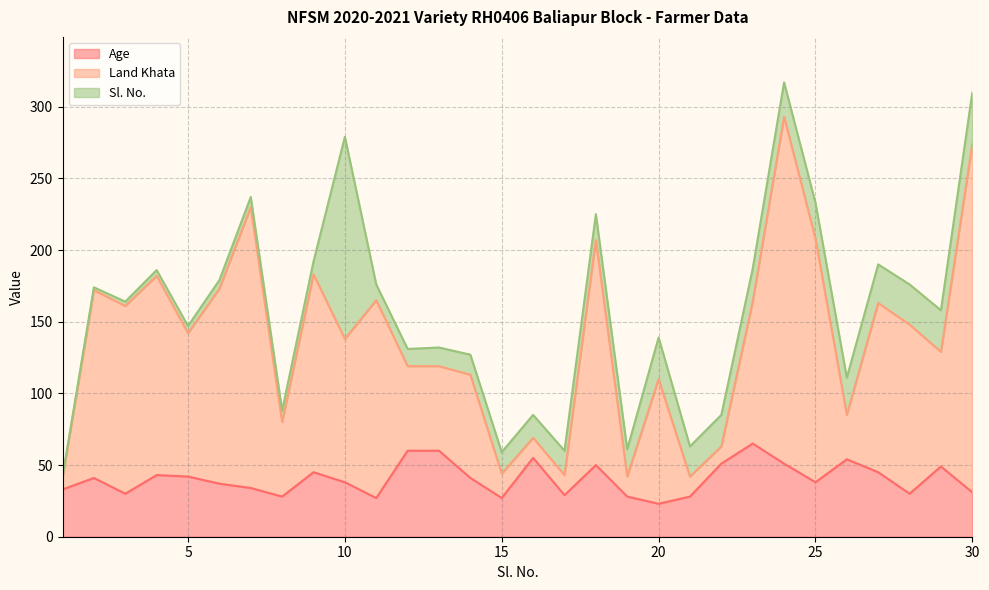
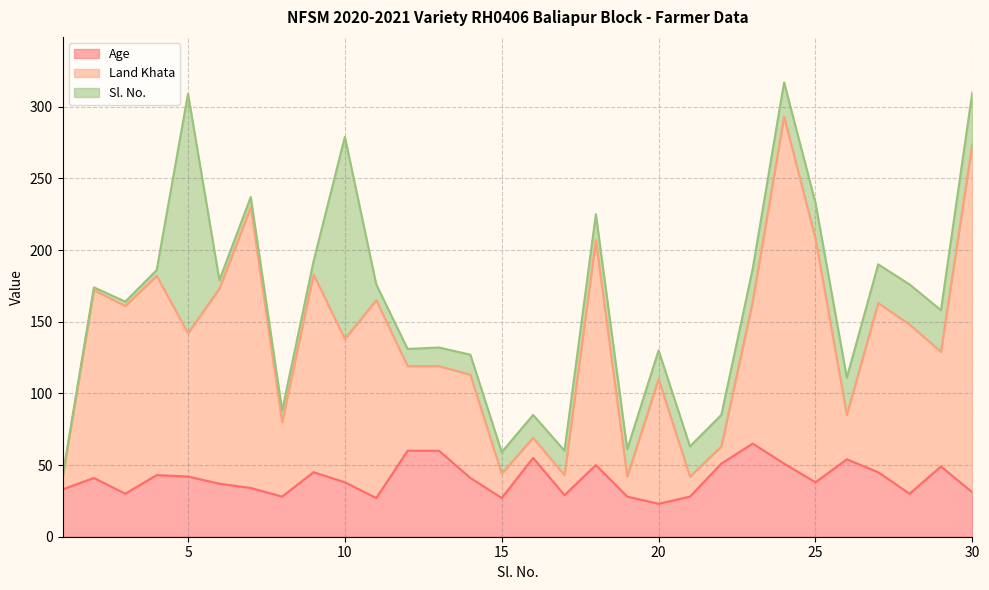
  {
    "Sl. No.": {
-     "5": 5,
+     "5": 167,
      "10": 141,
      "15": 15,
-     "20": 29,
+     "20": 20,
      "25": 25,
      "30": 36
    }
  }
